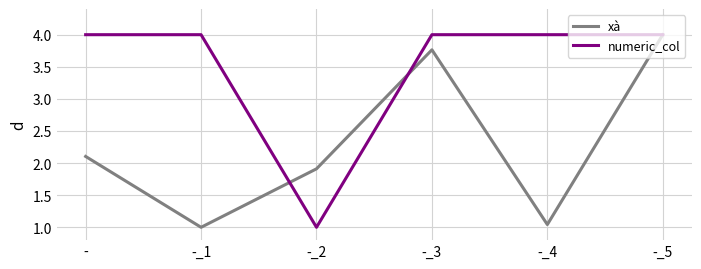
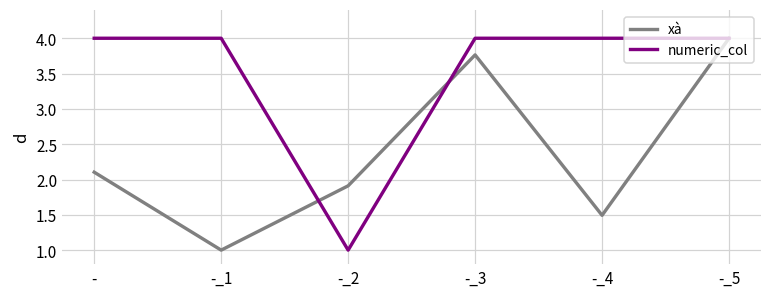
  {
    "xà": {
      "-": 2.1,
      "-_1": 1.0,
      "-_2": 1.9,
      "-_3": 3.8,
-     "-_4": 1.0
+     "-_4": 1.5
    },
    "numeric_col": {
      "-": 4.0,
      "-_1": 4.0,
      "-_2": 1.0,
      "-_3": 4.0,
      "-_4": 4.0
    }
  }
